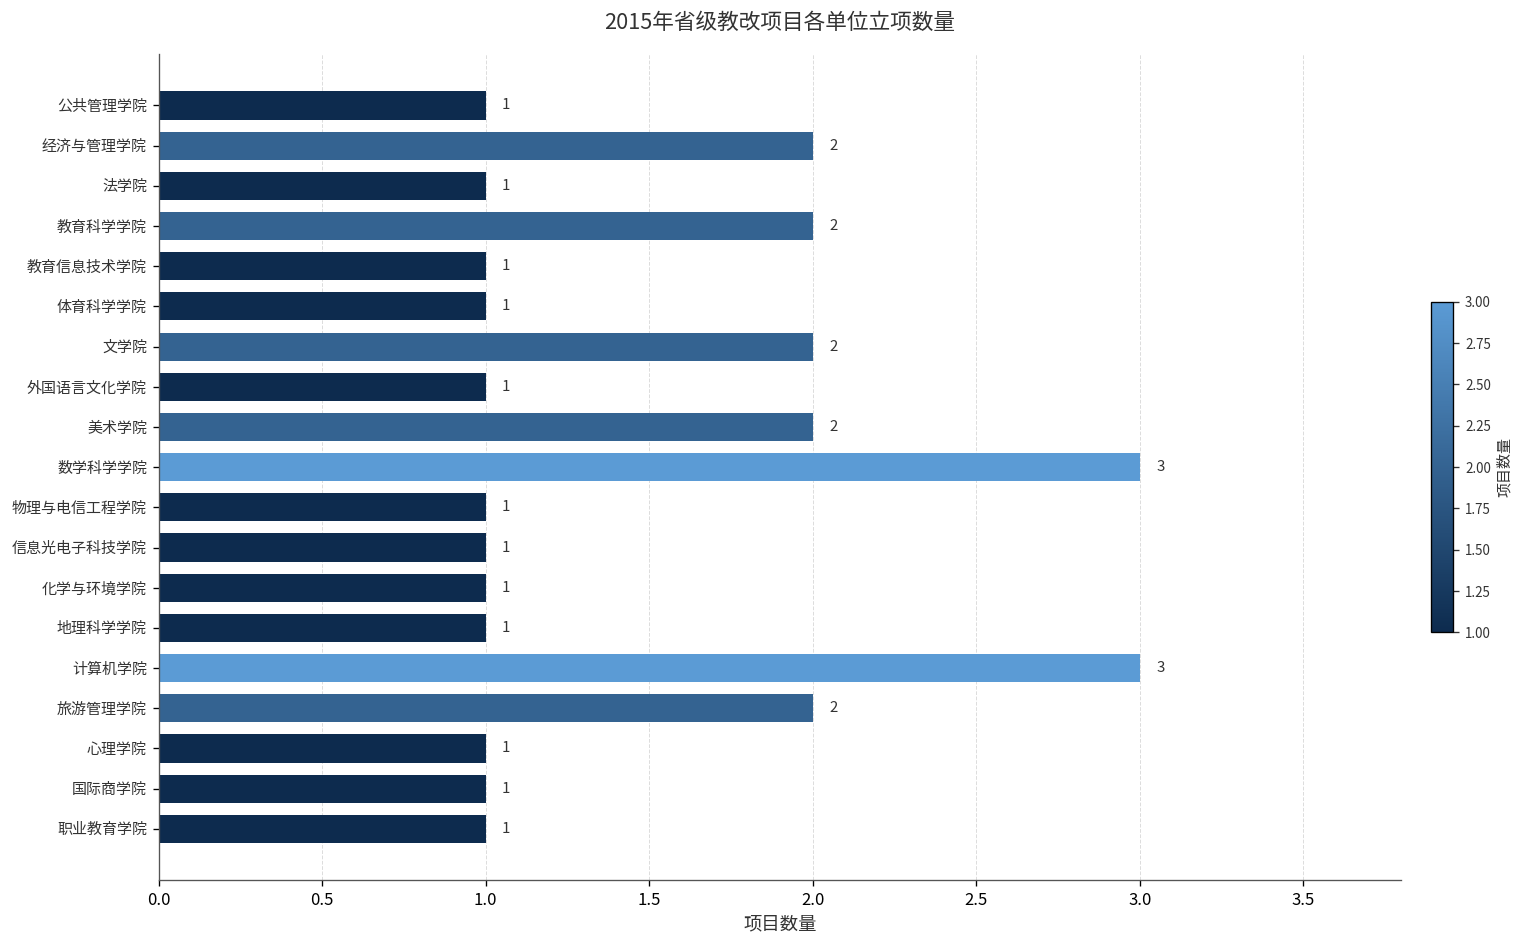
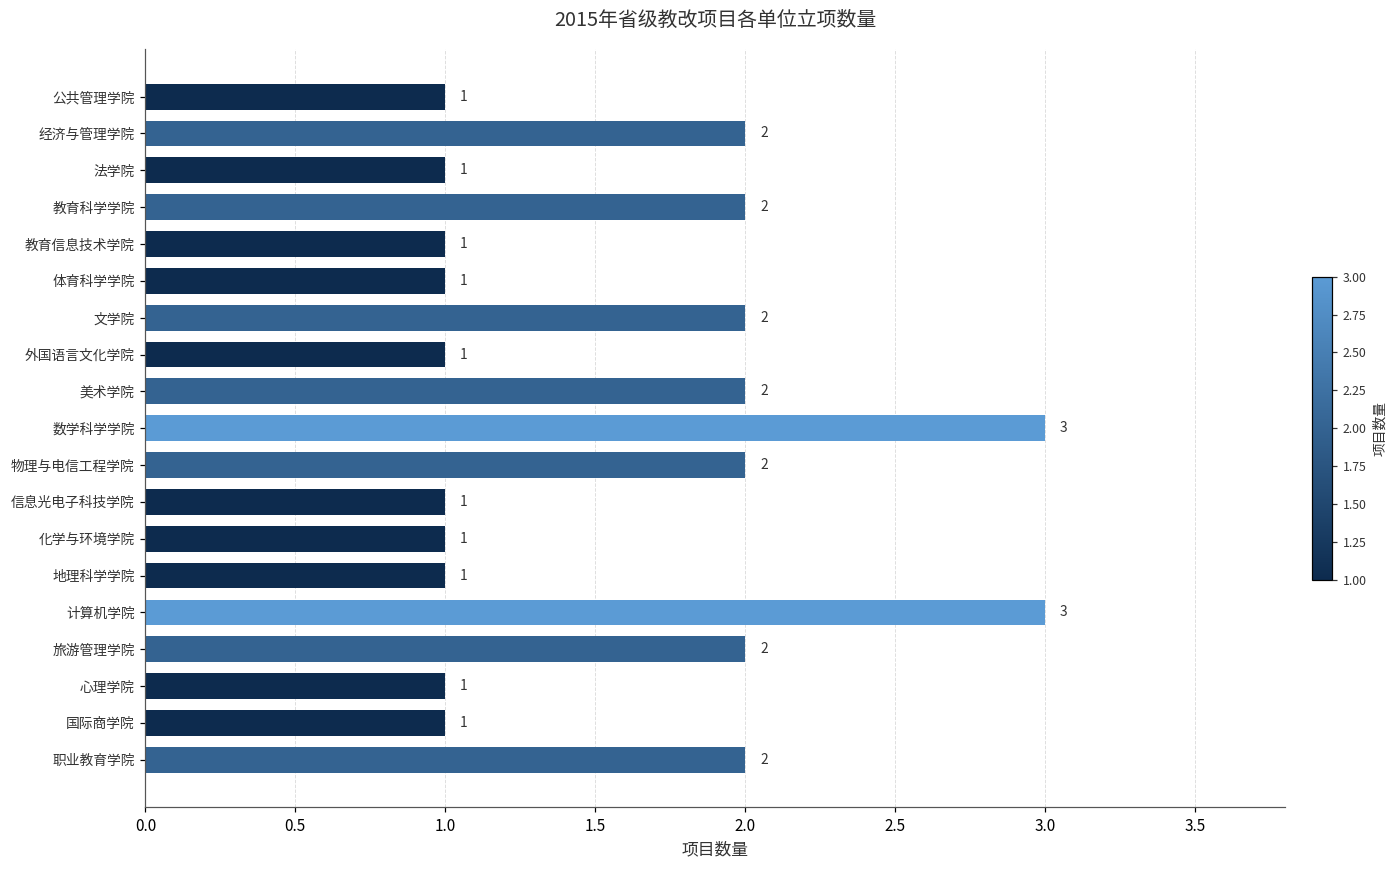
  {
    "公共管理学院": 1,
    "经济与管理学院": 2,
    "法学院": 1,
    "教育科学学院": 2,
    "教育信息技术学院": 1,
    "体育科学学院": 1,
    "文学院": 2,
    "外国语言文化学院": 1,
    "美术学院": 2,
    "数学科学学院": 3,
-   "物理与电信工程学院": 1,
+   "物理与电信工程学院": 2,
    "信息光电子科技学院": 1,
    "化学与环境学院": 1,
    "地理科学学院": 1,
    "计算机学院": 3,
    "旅游管理学院": 2,
    "心理学院": 1,
    "国际商学院": 1,
-   "职业教育学院": 1
+   "职业教育学院": 2
  }
